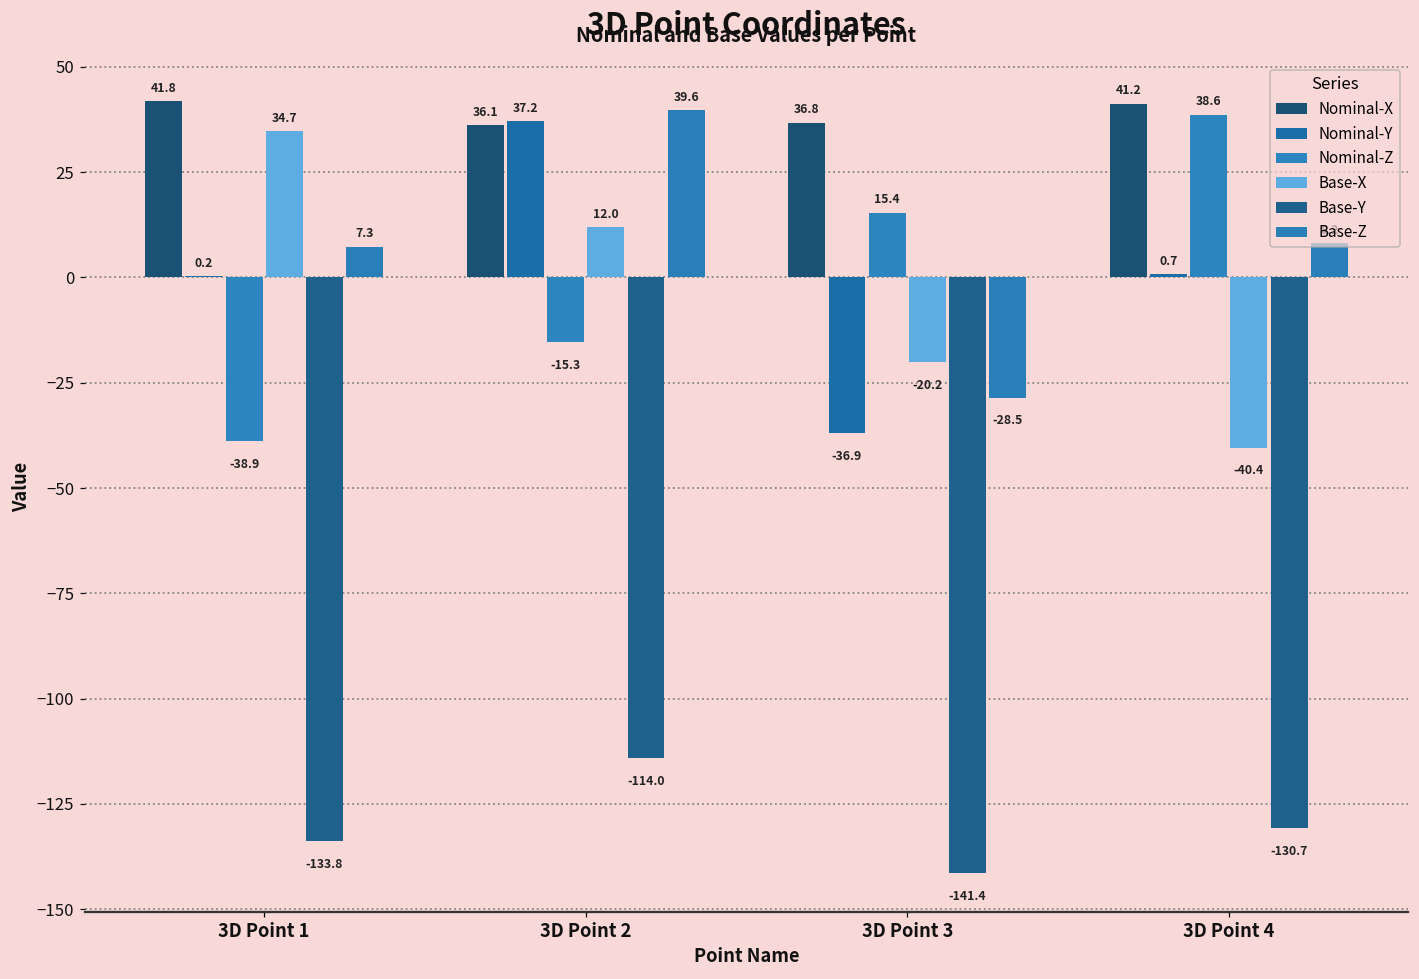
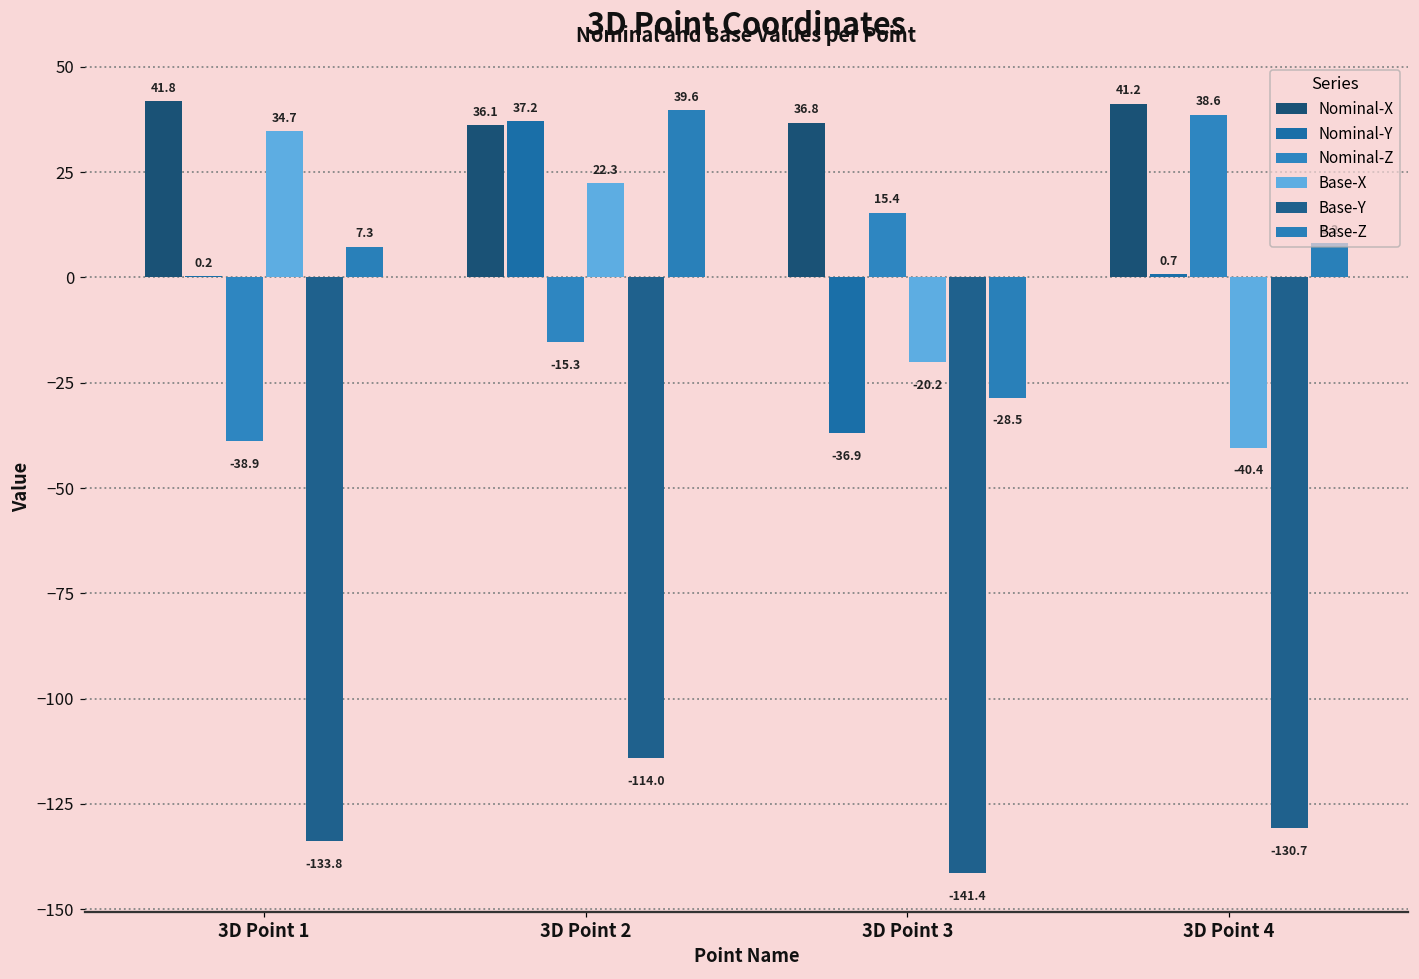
  {
    "Base-X": {
      "3D Point 1": 34.7,
-     "3D Point 2": 12.0,
+     "3D Point 2": 22.3,
      "3D Point 3": -20.2,
      "3D Point 4": -40.4
    }
  }
